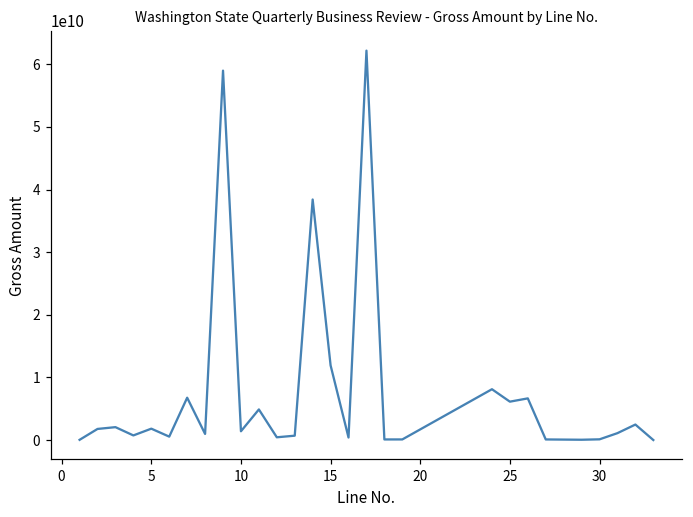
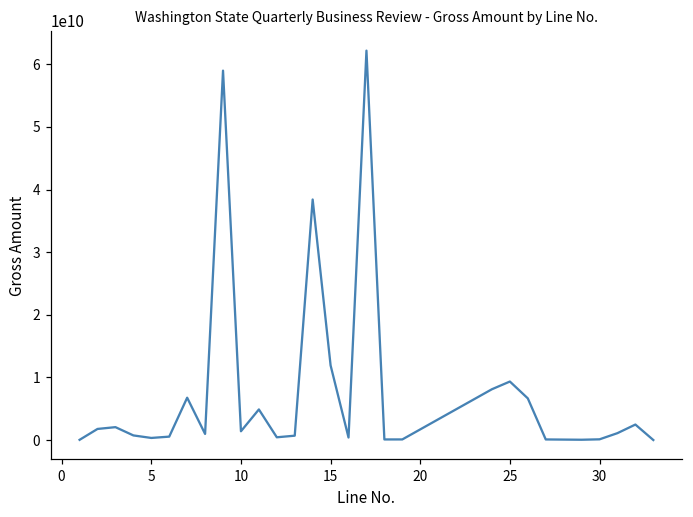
  {
-   "5": 2000000000,
+   "5": 0,
    "10": 1000000000,
    "15": 12000000000,
-   "25": 6000000000,
+   "25": 9000000000,
    "30": 0
  }
